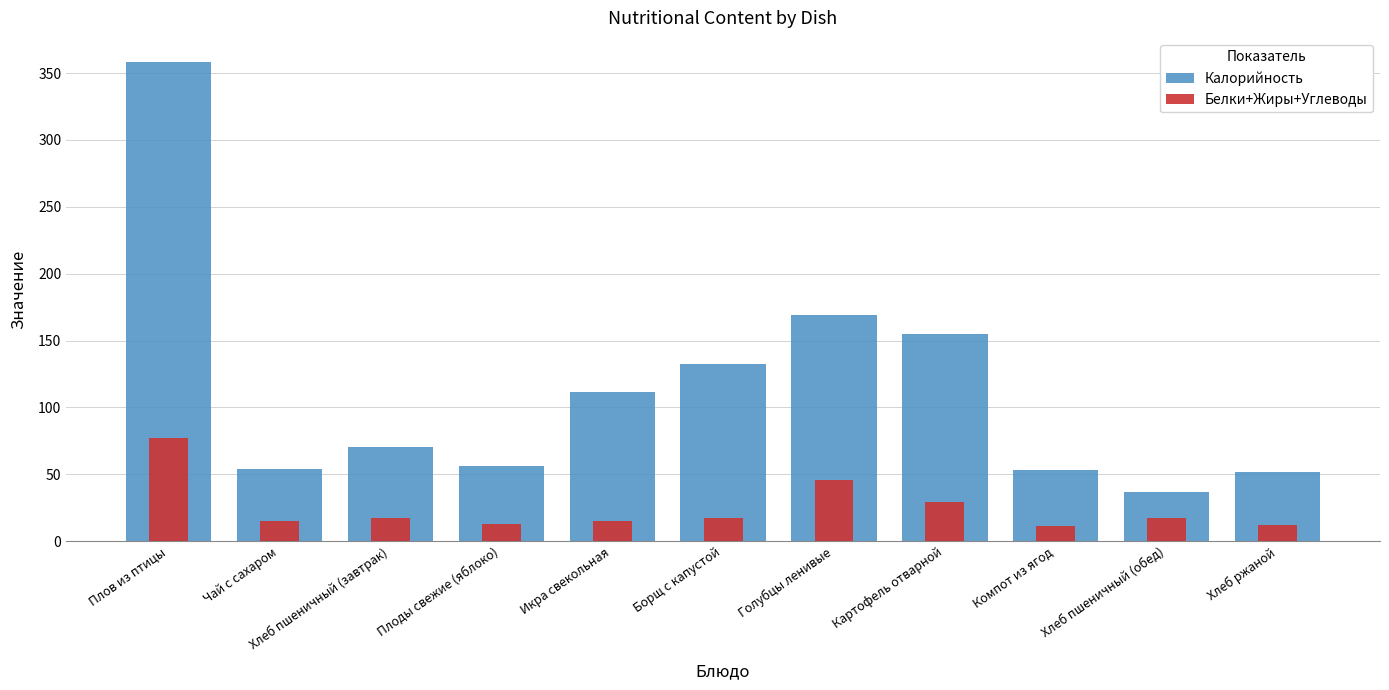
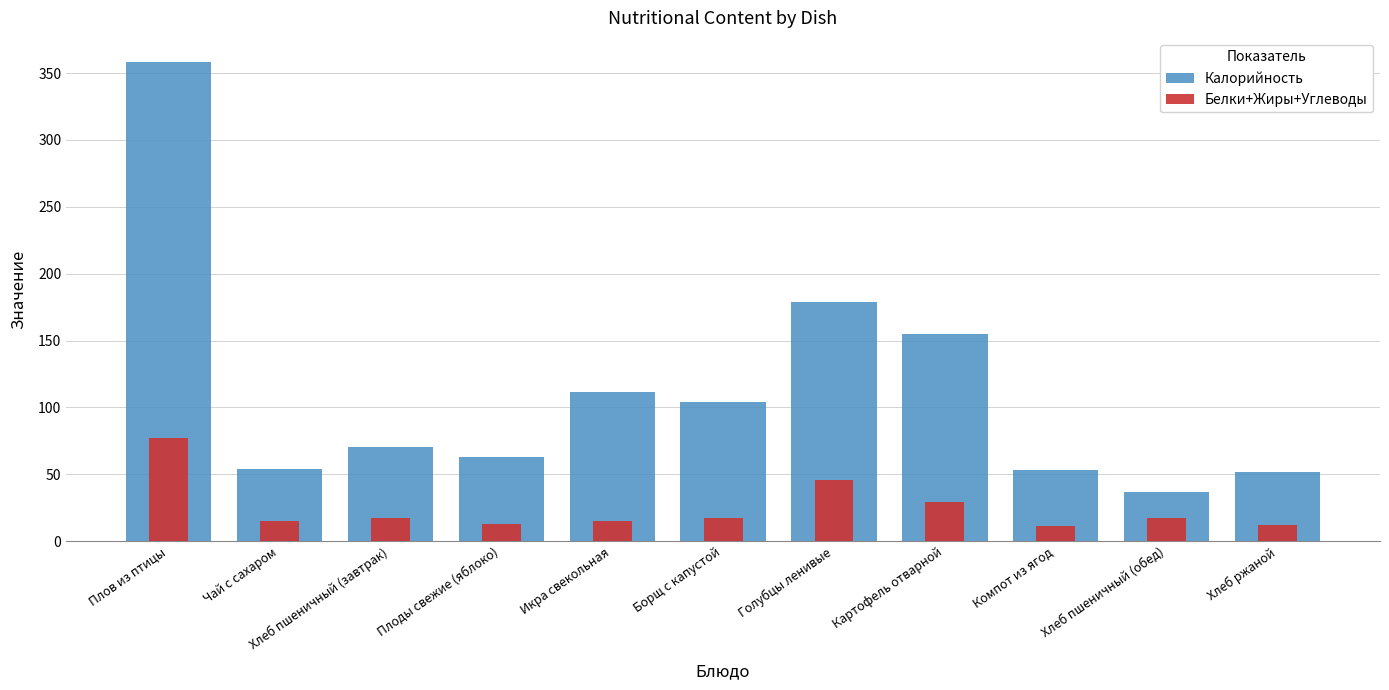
  {
    "Калорийность": {
      "Плов из птицы": 358,
      "Чай с сахаром": 54,
      "Хлеб пшеничный (завтрак)": 71,
-     "Плоды свежие (яблоко)": 56,
+     "Плоды свежие (яблоко)": 63,
      "Икра свекольная": 111,
-     "Борщ с капустой": 132,
-     "Голубцы ленивые": 169,
+     "Борщ с капустой": 104,
+     "Голубцы ленивые": 179,
      "Картофель отварной": 155,
      "Компот из ягод": 53,
      "Хлеб пшеничный (обед)": 37,
      "Хлеб ржаной": 52
    }
  }
